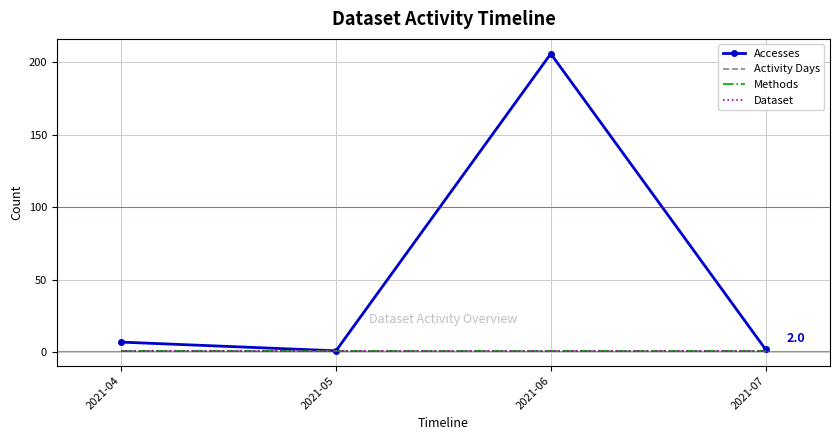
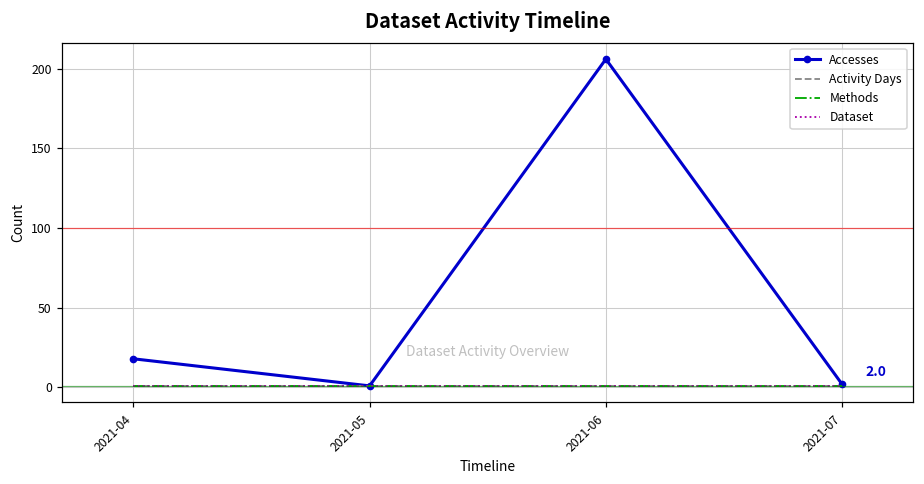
  {
    "Accesses": {
-     "2021-04": 7,
+     "2021-04": 18,
      "2021-06": 206
    },
    "Dataset": {
      "2021-04": 1,
      "2021-06": 1
    }
  }
